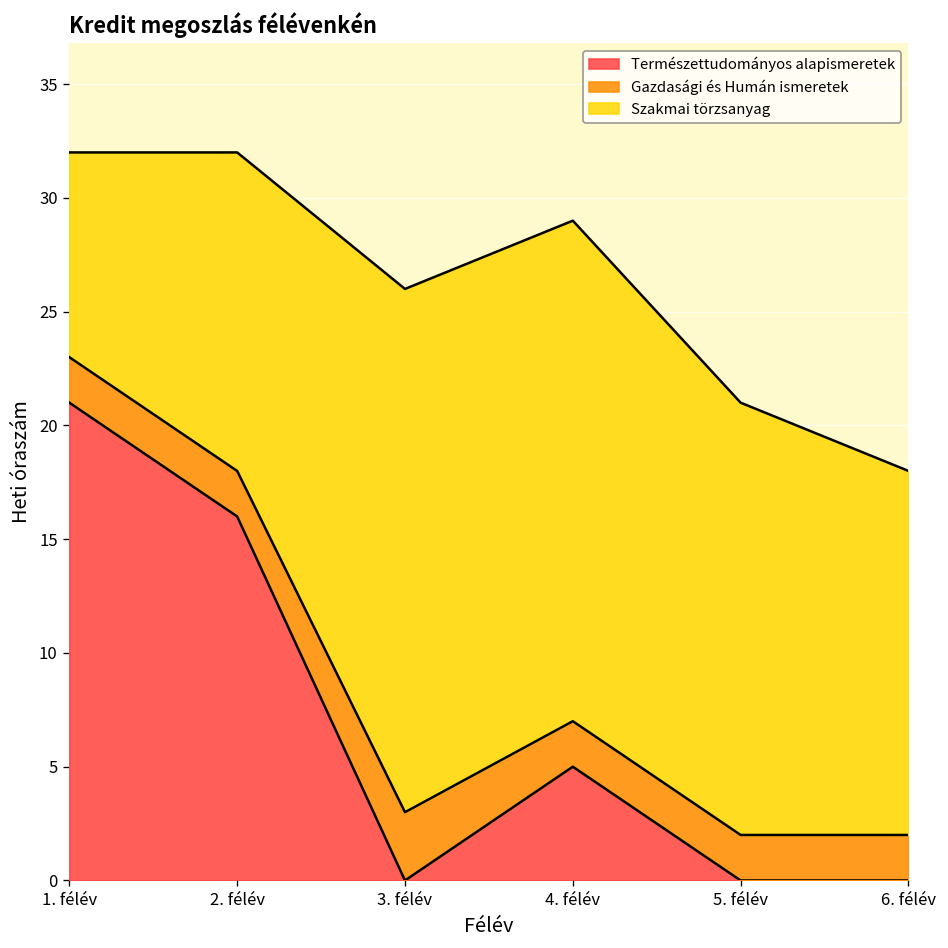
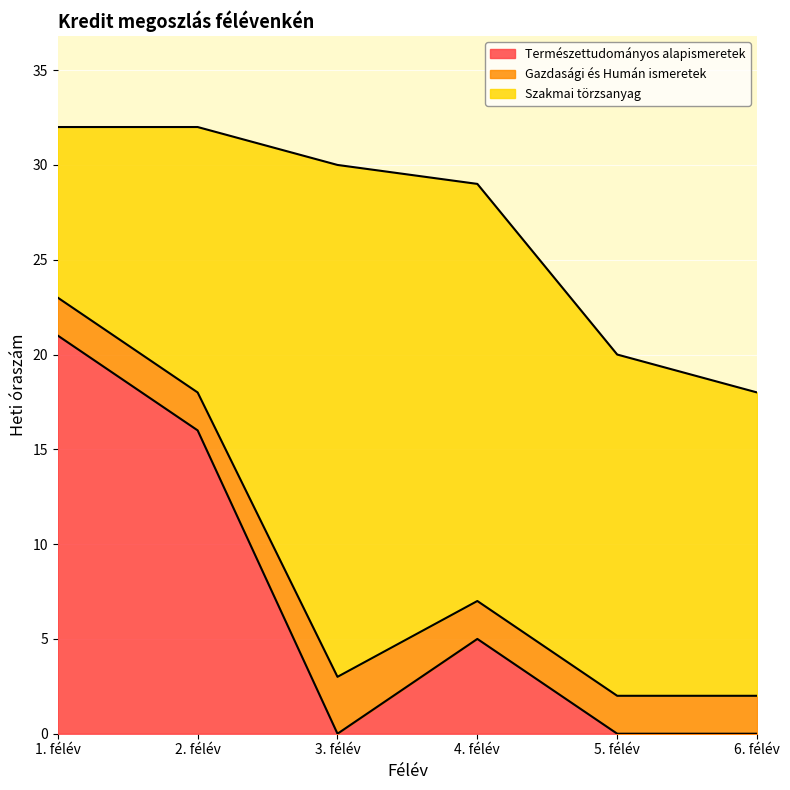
  {
    "Természettudományos alapismeretek": {
      "1. félév": 21,
      "2. félév": 16,
      "3. félév": 0,
      "4. félév": 5,
      "5. félév": 0,
      "6. félév": 0
    },
    "Gazdasági és Humán ismeretek": {
      "1. félév": 2,
      "2. félév": 2,
      "3. félév": 3,
      "4. félév": 2,
      "5. félév": 2,
      "6. félév": 2
    },
    "Szakmai törzsanyag": {
      "1. félév": 9,
      "2. félév": 14,
-     "3. félév": 23,
+     "3. félév": 27,
      "4. félév": 22,
-     "5. félév": 19,
+     "5. félév": 18,
      "6. félév": 16
    }
  }
